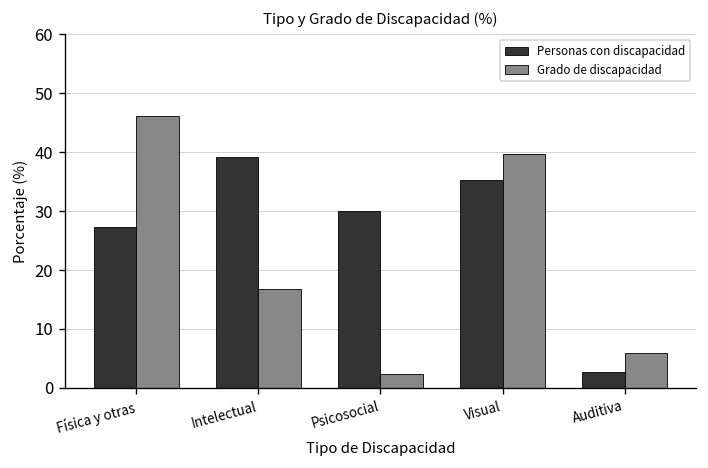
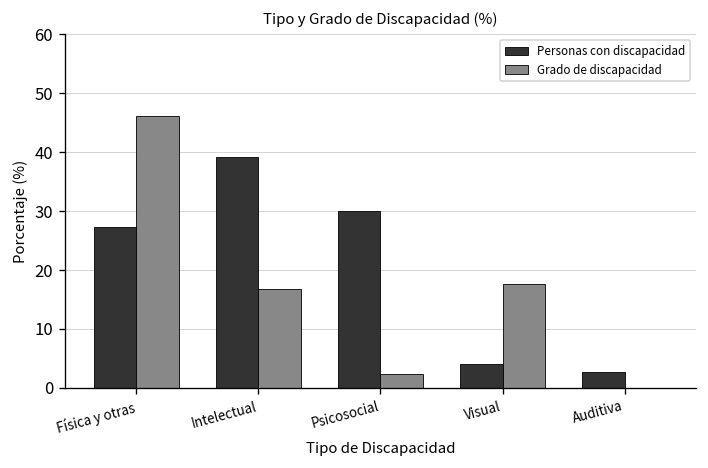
  {
    "Personas con discapacidad": {
      "Física y otras": 27,
      "Intelectual": 39,
      "Psicosocial": 30,
-     "Visual": 35,
+     "Visual": 4,
      "Auditiva": 3
    },
    "Grado de discapacidad": {
      "Física y otras": 46,
      "Intelectual": 17,
      "Psicosocial": 2,
-     "Visual": 40,
-     "Auditiva": 6
+     "Visual": 18,
+     "Auditiva": 0
    }
  }
